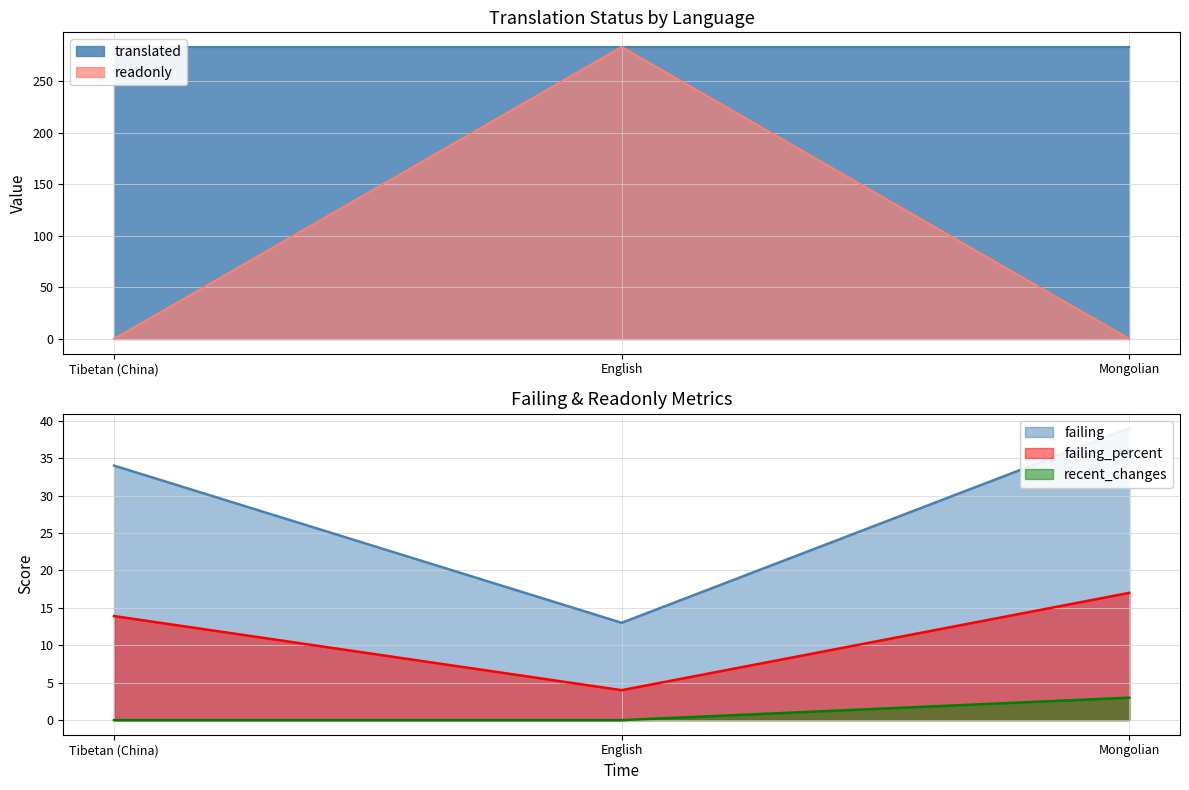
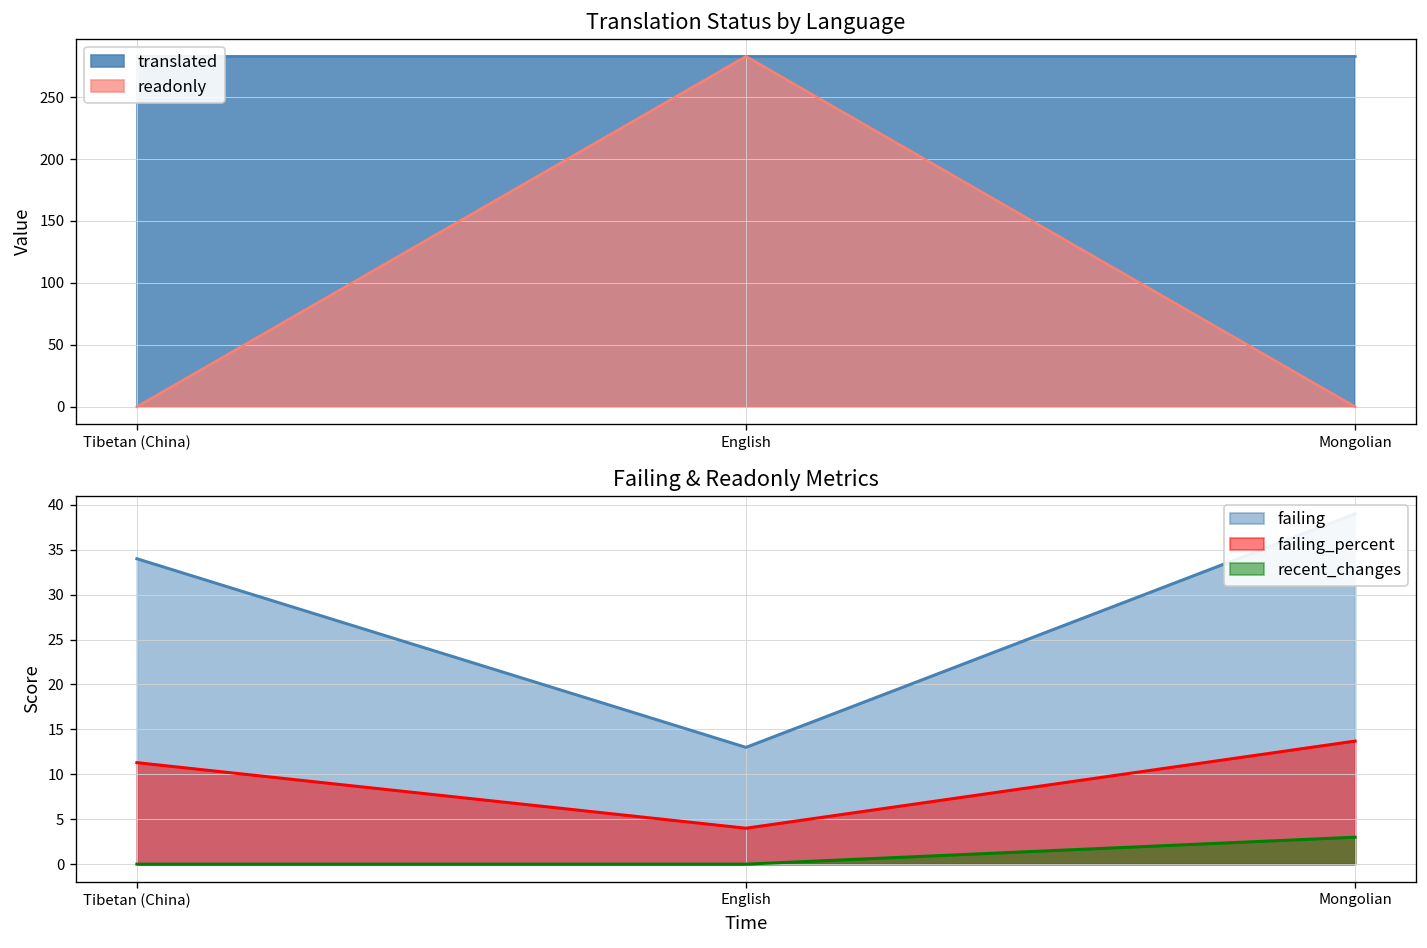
  {
    "Translation Status by Language": {
      "translated": {
        "Mongolian": 283
      },
      "readonly": {
        "Tibetan (China)": 0,
        "Mongolian": 0
      }
    },
    "Failing & Readonly Metrics": {
      "failing": {
        "Tibetan (China)": 34,
        "English": 13
      },
      "failing_percent": {
-       "Tibetan (China)": 14,
+       "Tibetan (China)": 11,
        "English": 4,
-       "Mongolian": 17
+       "Mongolian": 14
      },
      "recent_changes": {
        "Tibetan (China)": 0,
        "English": 0,
        "Mongolian": 3
      }
    }
  }
